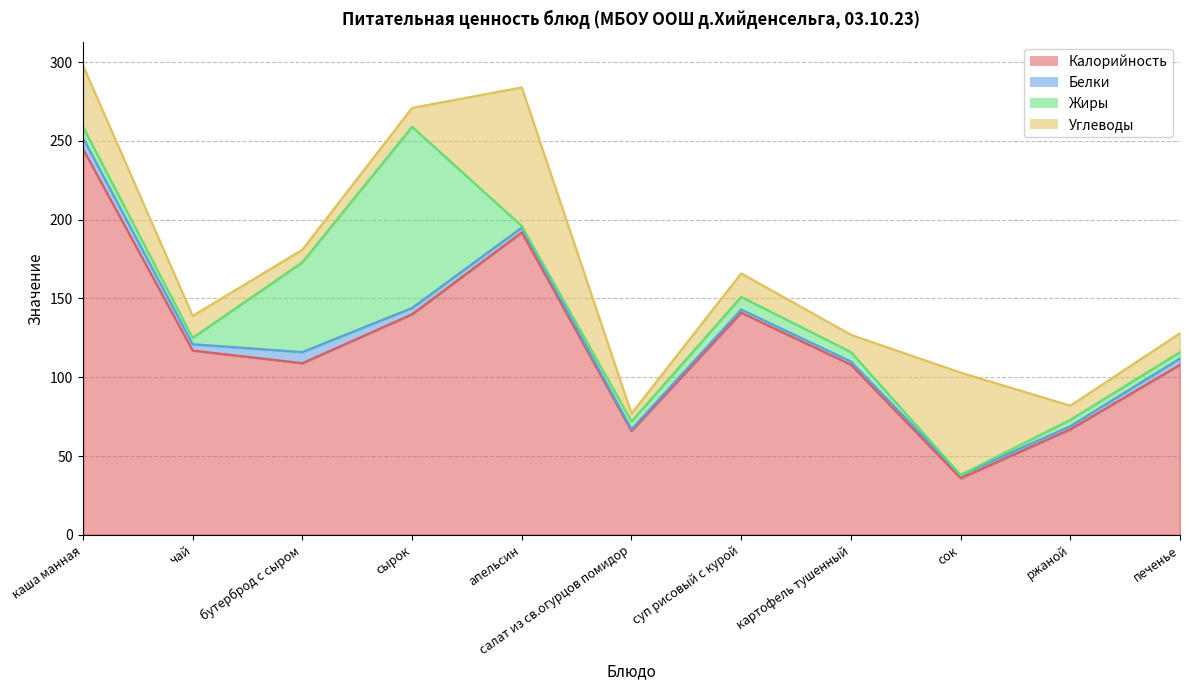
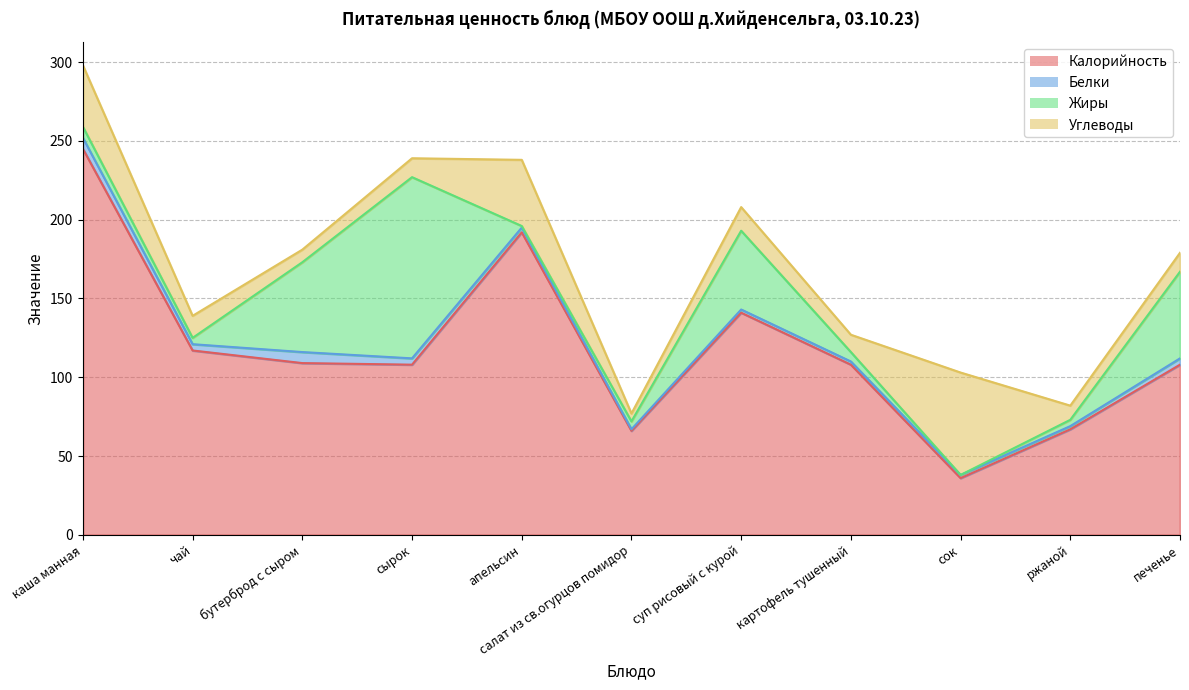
  {
    "Калорийность": {
      "каша манная": 245,
      "чай": 117,
      "бутерброд с сыром": 109,
-     "сырок": 140,
+     "сырок": 108,
      "апельсин": 192,
      "суп рисовый с курой": 141,
      "картофель тушенный": 108,
      "сок": 36,
      "ржаной": 67,
      "печенье": 108
    },
    "Белки": {
      "каша манная": 7,
      "чай": 4,
      "бутерброд с сыром": 7,
      "сырок": 4,
      "суп рисовый с курой": 2,
      "картофель тушенный": 2,
      "ржаной": 2,
      "печенье": 4
    },
    "Жиры": {
      "каша манная": 7,
      "чай": 4,
      "бутерброд с сыром": 57,
      "сырок": 115,
      "салат из св.огурцов помидор": 5,
-     "суп рисовый с курой": 8,
+     "суп рисовый с курой": 50,
      "картофель тушенный": 6,
      "ржаной": 4,
-     "печенье": 4
+     "печенье": 55
    },
    "Углеводы": {
      "каша манная": 39,
      "чай": 14,
      "бутерброд с сыром": 8,
      "сырок": 12,
-     "апельсин": 88,
+     "апельсин": 42,
      "салат из св.огурцов помидор": 5,
      "суп рисовый с курой": 15,
      "картофель тушенный": 11,
      "сок": 65,
      "ржаной": 9,
      "печенье": 12
    }
  }
